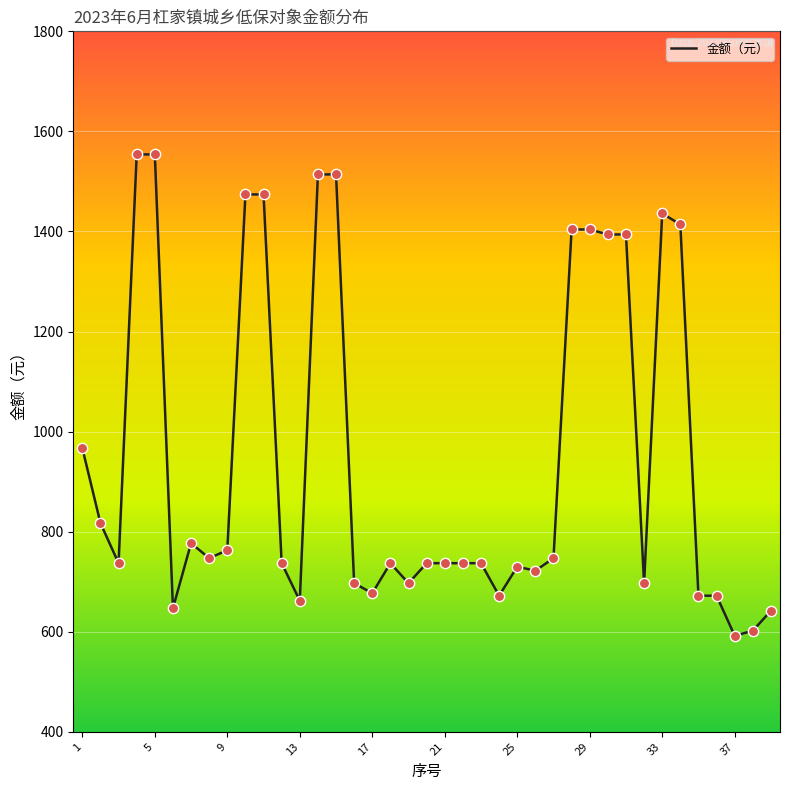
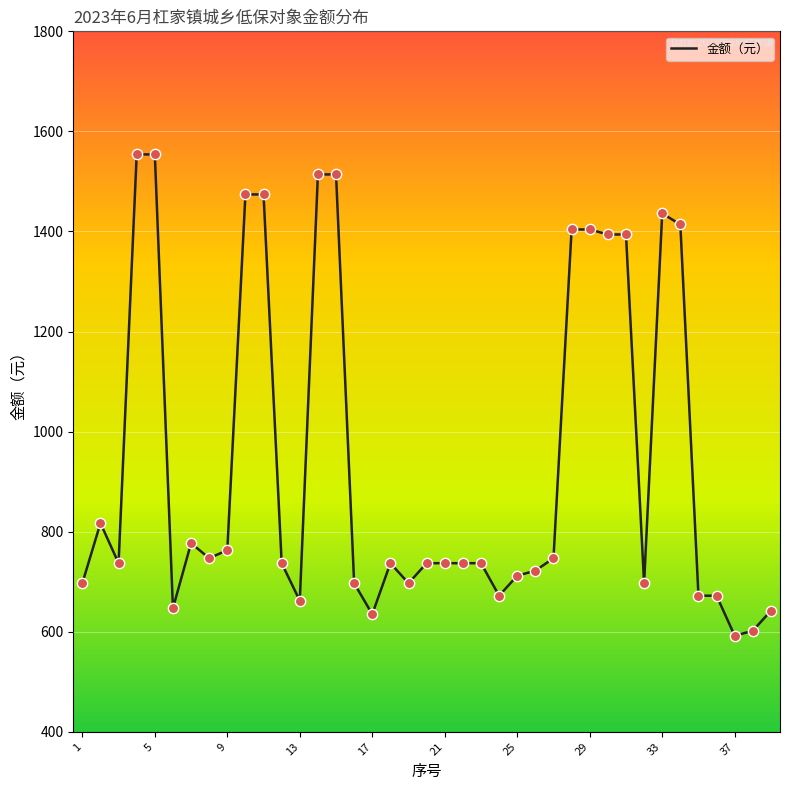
  {
-   "1": 970,
+   "1": 700,
    "5": 1550,
    "9": 760,
    "13": 660,
-   "17": 680,
+   "17": 640,
    "21": 740,
-   "25": 730,
+   "25": 710,
    "29": 1400,
    "33": 1440,
    "37": 590
  }
